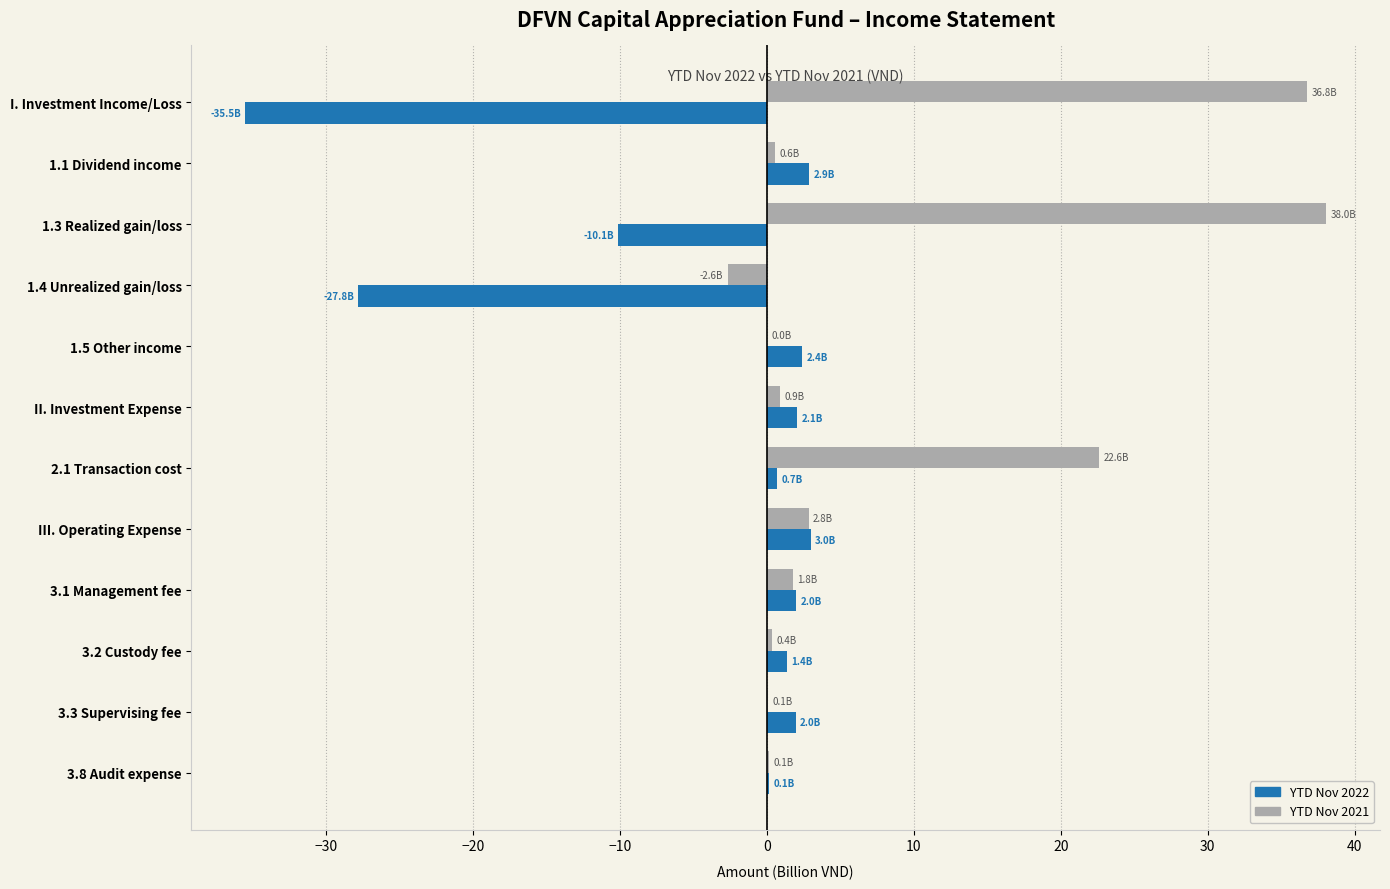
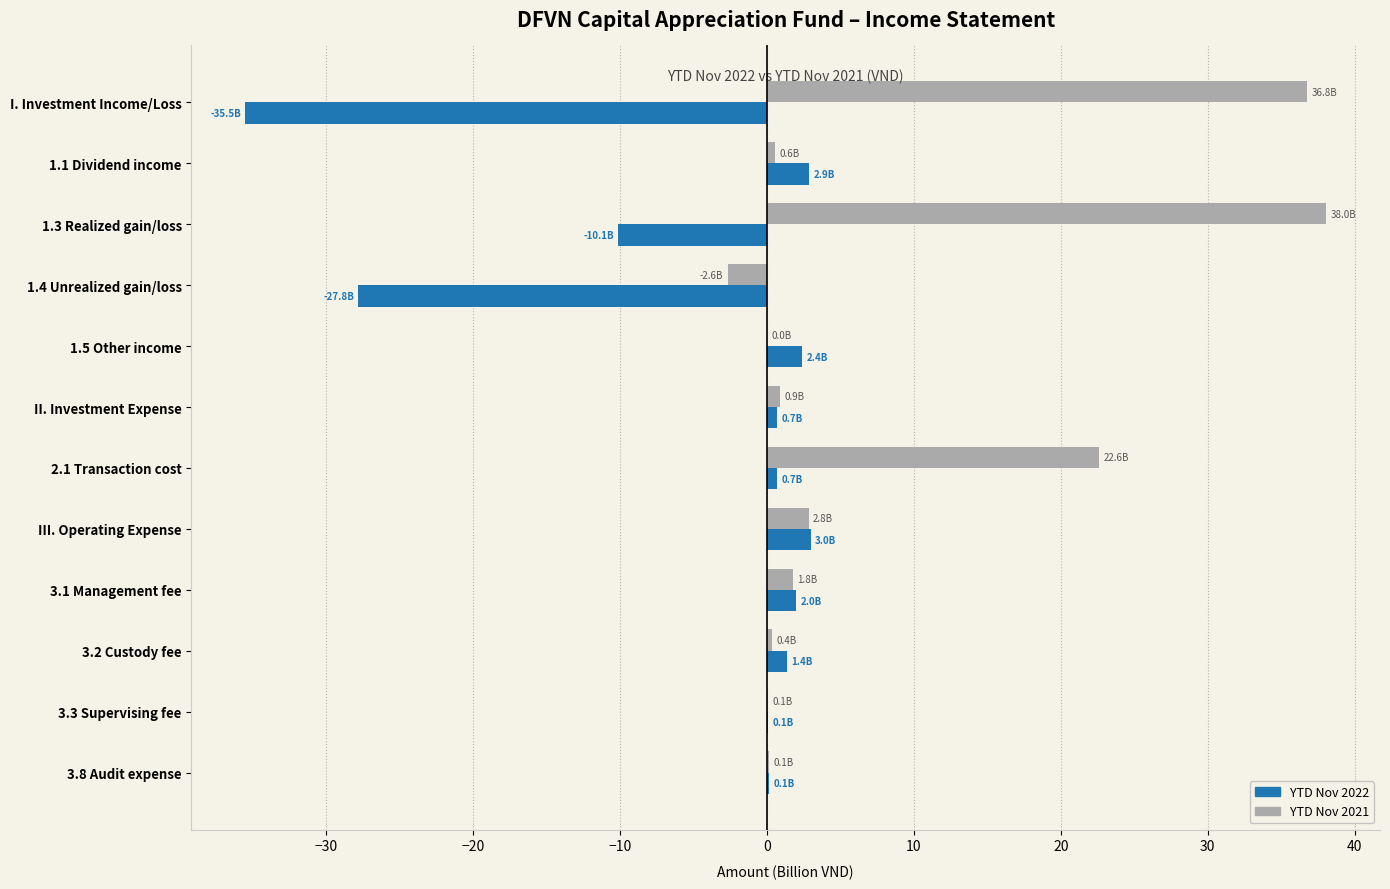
  {
    "YTD Nov 2021": {
      "I. Investment Income/Loss": "36.8B",
      "1.1 Dividend income": "0.6B",
      "1.3 Realized gain/loss": "38.0B",
      "1.4 Unrealized gain/loss": "-2.6B",
      "1.5 Other income": "0.0B",
      "II. Investment Expense": "0.9B",
      "2.1 Transaction cost": "22.6B",
      "III. Operating Expense": "2.8B",
      "3.1 Management fee": "1.8B",
      "3.2 Custody fee": "0.4B",
      "3.3 Supervising fee": "0.1B",
      "3.8 Audit expense": "0.1B"
    },
    "YTD Nov 2022": {
      "I. Investment Income/Loss": "-35.5B",
      "1.1 Dividend income": "2.9B",
      "1.3 Realized gain/loss": "-10.1B",
      "1.4 Unrealized gain/loss": "-27.8B",
      "1.5 Other income": "2.4B",
-     "II. Investment Expense": "2.1B",
+     "II. Investment Expense": "0.7B",
      "2.1 Transaction cost": "0.7B",
      "III. Operating Expense": "3.0B",
      "3.1 Management fee": "2.0B",
      "3.2 Custody fee": "1.4B",
-     "3.3 Supervising fee": "2.0B",
+     "3.3 Supervising fee": "0.1B",
      "3.8 Audit expense": "0.1B"
    }
  }
